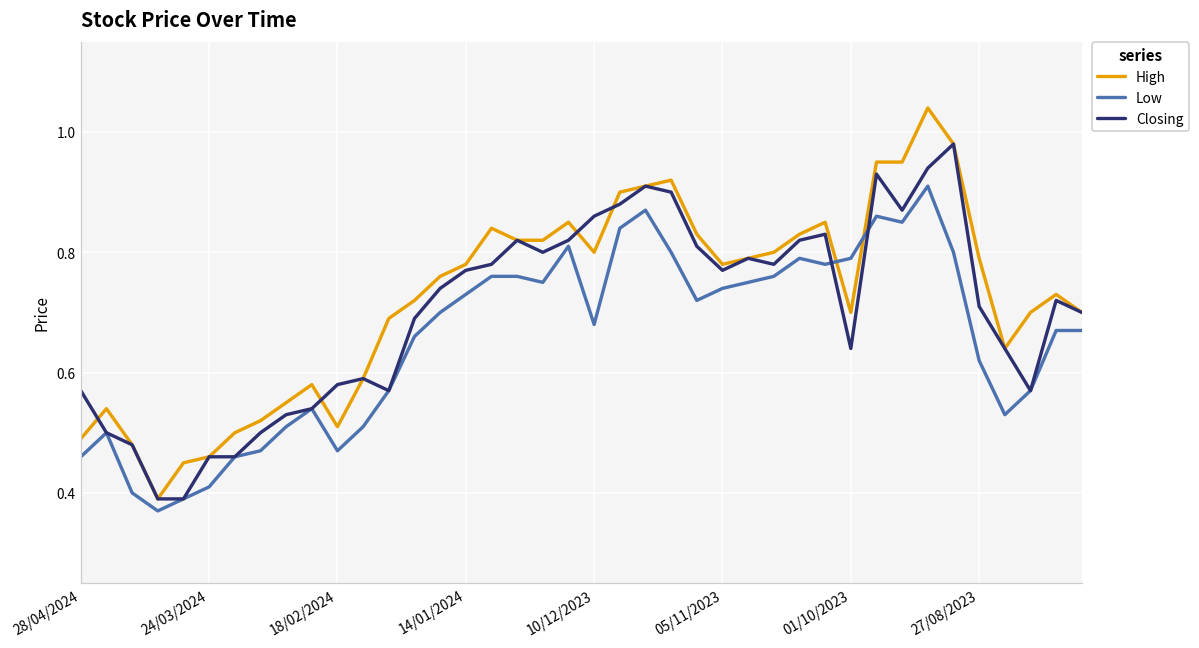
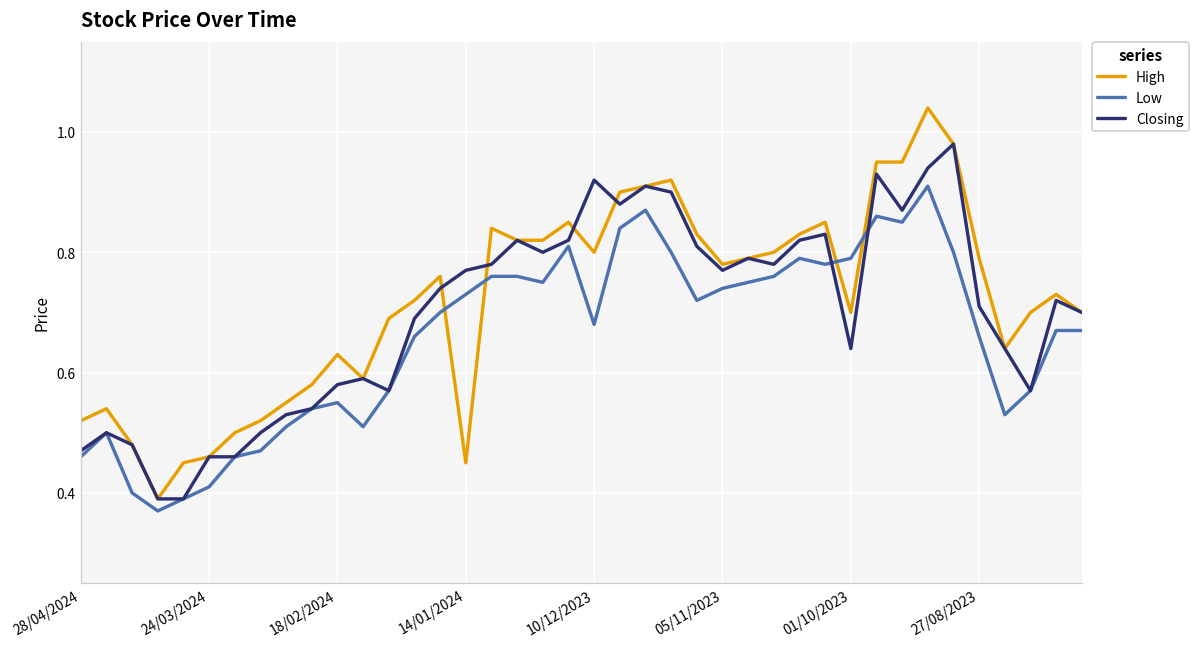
  {
    "High": {
-     "28/04/2024": 0.49,
-     "18/02/2024": 0.51,
-     "14/01/2024": 0.78,
+     "28/04/2024": 0.52,
+     "18/02/2024": 0.63,
+     "14/01/2024": 0.45,
      "10/12/2023": 0.80,
      "05/11/2023": 0.78,
      "01/10/2023": 0.70,
      "27/08/2023": 0.79
    },
    "Low": {
      "28/04/2024": 0.46,
      "24/03/2024": 0.41,
-     "18/02/2024": 0.47,
+     "18/02/2024": 0.55,
      "14/01/2024": 0.73,
      "10/12/2023": 0.68,
      "05/11/2023": 0.74,
      "01/10/2023": 0.79,
-     "27/08/2023": 0.62
+     "27/08/2023": 0.66
    },
    "Closing": {
-     "28/04/2024": 0.57,
+     "28/04/2024": 0.47,
      "18/02/2024": 0.58,
      "14/01/2024": 0.77,
-     "10/12/2023": 0.86,
+     "10/12/2023": 0.92,
      "05/11/2023": 0.77,
      "01/10/2023": 0.64,
      "27/08/2023": 0.71
    }
  }
